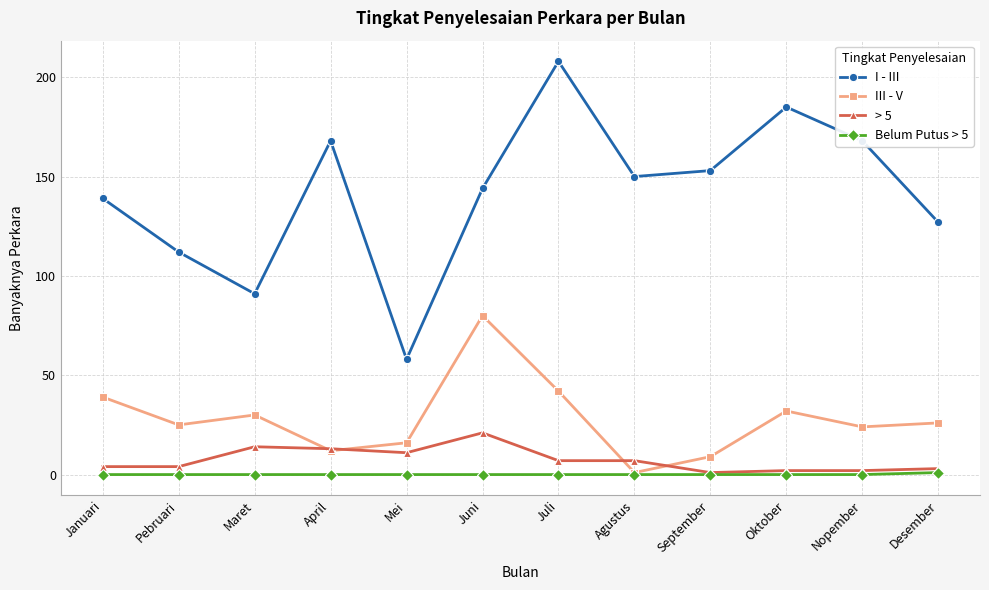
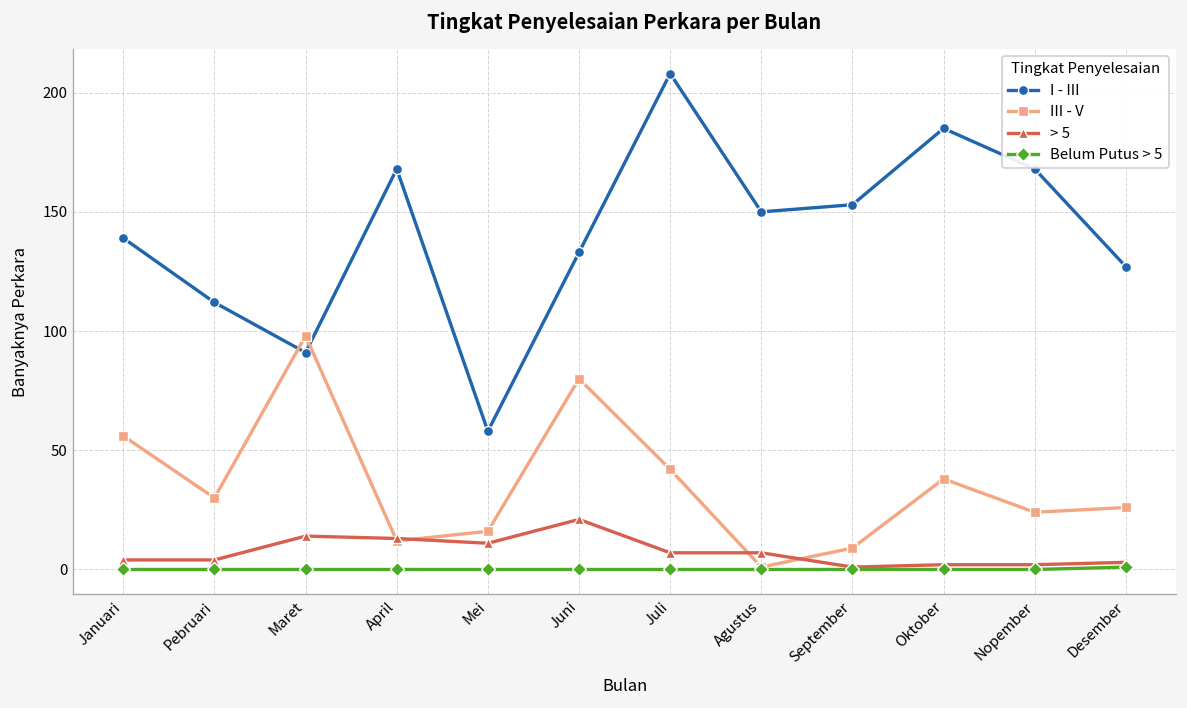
  {
    "I - III": {
      "Januari": 139,
      "Pebruari": 112,
      "Maret": 91,
      "April": 168,
      "Mei": 58,
-     "Juni": 144,
+     "Juni": 133,
      "Juli": 208,
      "Agustus": 150,
      "September": 153,
      "Oktober": 185,
      "Desember": 127
    },
    "III - V": {
-     "Januari": 39,
-     "Pebruari": 25,
-     "Maret": 30,
+     "Januari": 56,
+     "Pebruari": 30,
+     "Maret": 98,
      "Mei": 16,
      "Juni": 80,
      "Juli": 42,
      "September": 9,
-     "Oktober": 32,
+     "Oktober": 38,
      "Nopember": 24,
      "Desember": 26
    },
    "> 5": {
      "Januari": 4,
      "Pebruari": 4,
      "Maret": 14,
      "Mei": 11,
      "Juni": 21,
      "Juli": 7,
      "Agustus": 7,
      "Oktober": 2,
      "Nopember": 2,
      "Desember": 3
    },
    "Belum Putus > 5": {
      "Januari": 0,
      "Pebruari": 0,
      "Maret": 0,
      "April": 0,
      "Mei": 0,
      "Juni": 0,
      "Juli": 0,
      "Oktober": 0,
      "Nopember": 0,
      "Desember": 1
    }
  }
